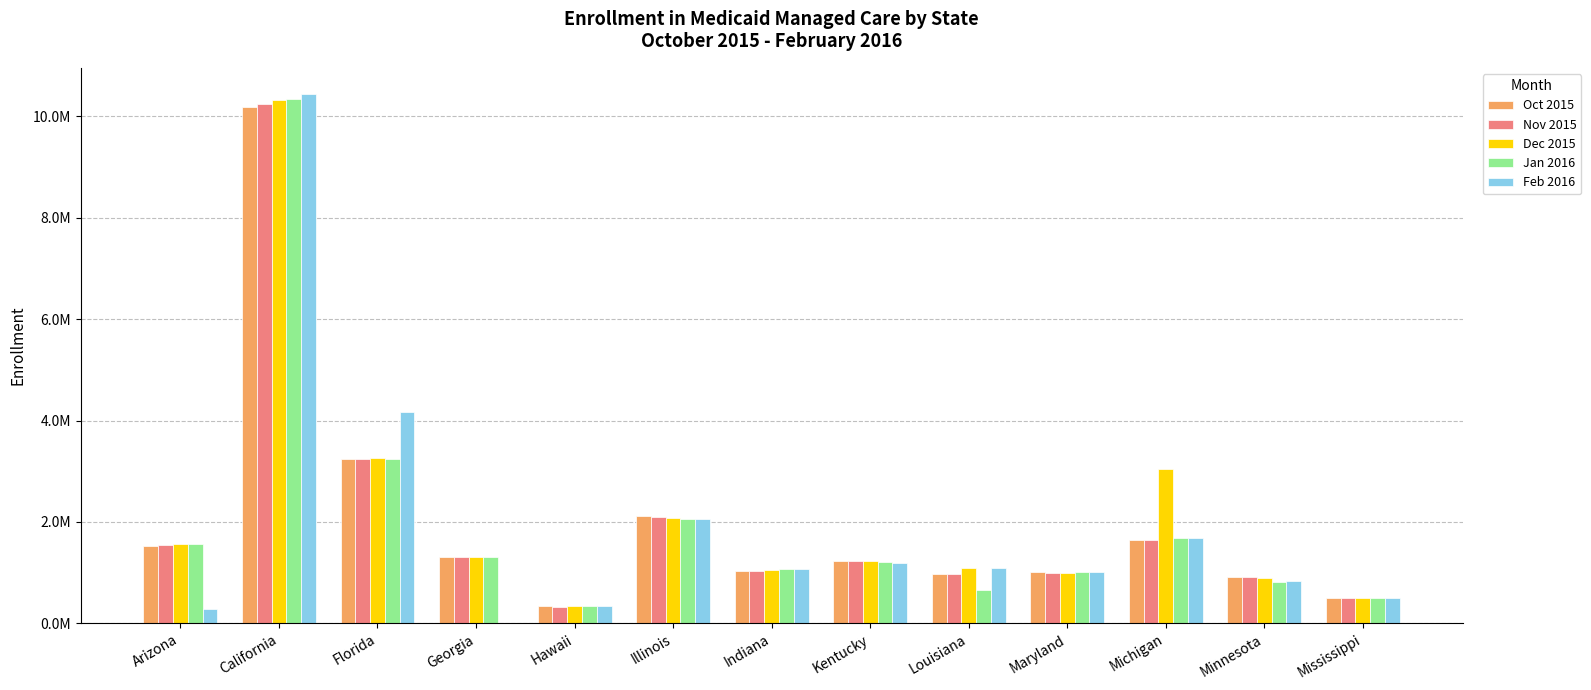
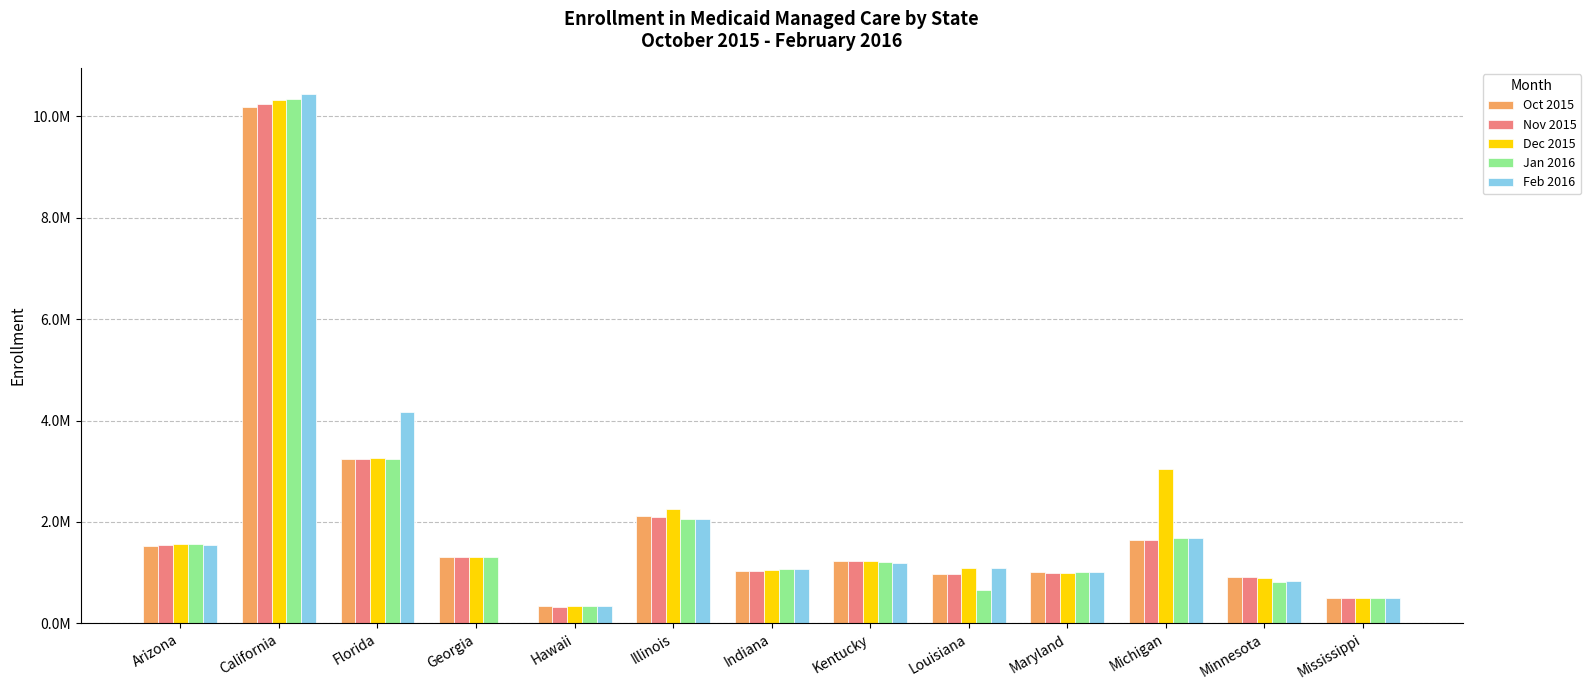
  {
    "Dec 2015": {
      "Arizona": 1600000,
      "California": 10300000,
      "Florida": 3300000,
      "Georgia": 1300000,
      "Hawaii": 300000,
-     "Illinois": 2100000,
+     "Illinois": 2300000,
      "Indiana": 1100000,
      "Kentucky": 1200000,
      "Louisiana": 1100000,
      "Maryland": 1000000,
      "Michigan": 3100000,
      "Minnesota": 900000,
      "Mississippi": 500000
    },
    "Jan 2016": {
      "Arizona": 1600000,
      "California": 10300000,
      "Florida": 3200000,
      "Georgia": 1300000,
      "Hawaii": 300000,
      "Illinois": 2100000,
      "Indiana": 1100000,
      "Kentucky": 1200000,
      "Louisiana": 700000,
      "Maryland": 1000000,
      "Michigan": 1700000,
      "Minnesota": 800000,
      "Mississippi": 500000
    },
    "Feb 2016": {
-     "Arizona": 300000,
+     "Arizona": 1500000,
      "California": 10400000,
      "Florida": 4200000,
      "Georgia": 0,
      "Hawaii": 300000,
      "Illinois": 2100000,
      "Indiana": 1100000,
      "Kentucky": 1200000,
      "Louisiana": 1100000,
      "Maryland": 1000000,
      "Michigan": 1700000,
      "Minnesota": 800000,
      "Mississippi": 500000
    }
  }
